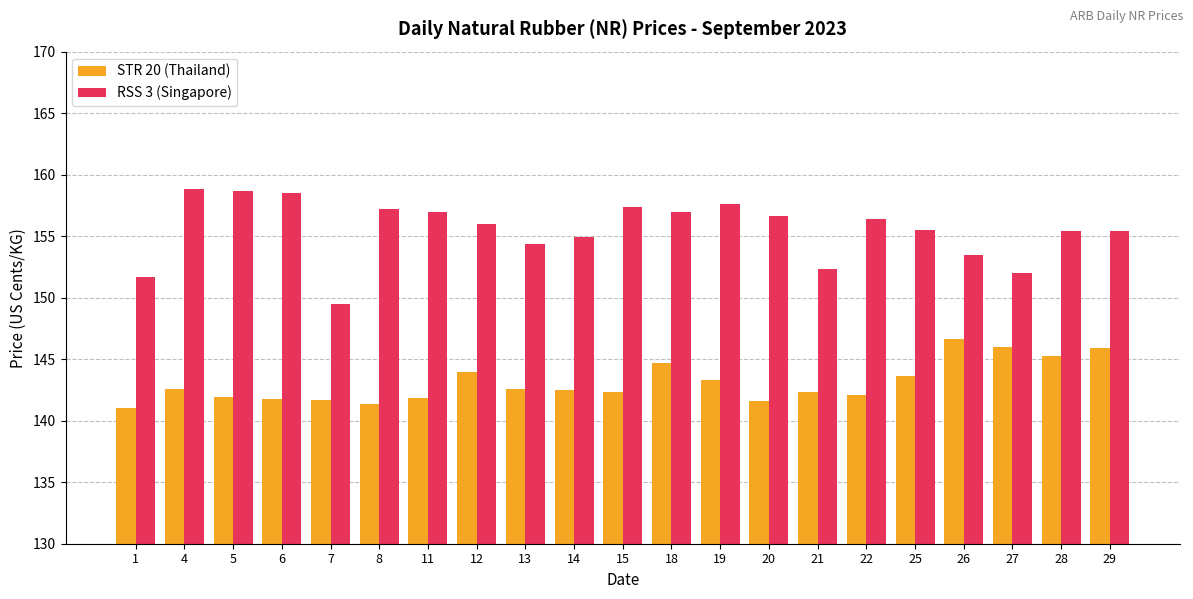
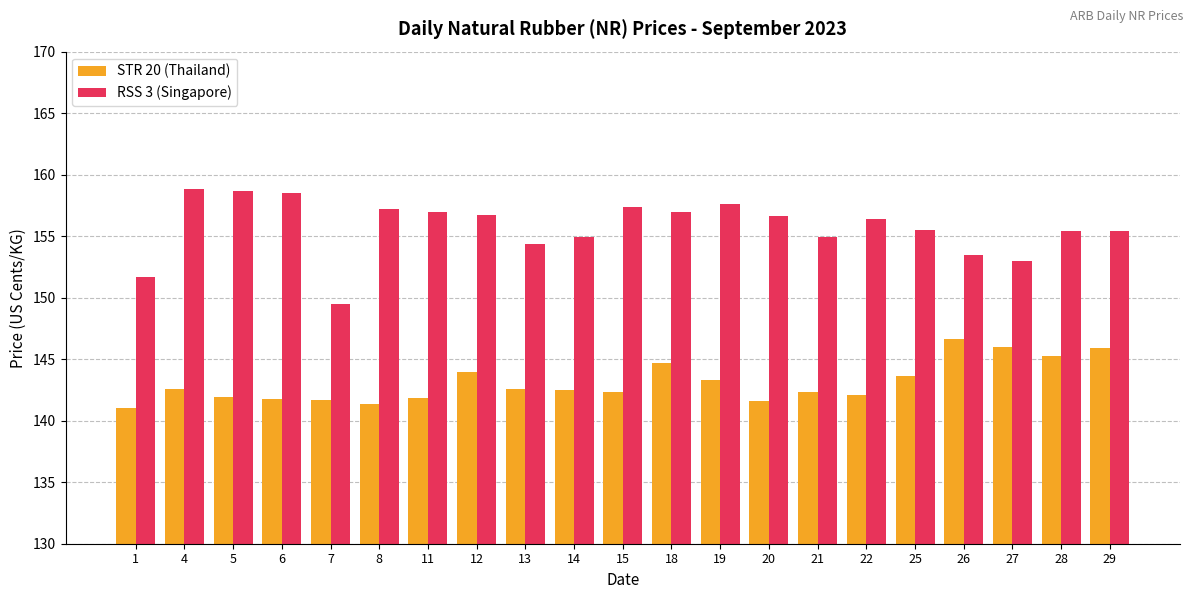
  {
    "STR 20 (Thailand)": {
      "1": 141.0,
      "4": 142.6,
      "5": 141.9,
      "6": 141.8,
      "7": 141.7,
      "8": 141.4,
      "11": 141.8,
      "12": 144.0,
      "13": 142.6,
      "14": 142.5,
      "15": 142.4,
      "18": 144.7,
      "19": 143.3,
      "20": 141.6,
      "21": 142.3,
      "22": 142.1,
      "25": 143.6,
      "26": 146.6,
      "27": 146.0,
      "28": 145.2,
      "29": 145.9
    },
    "RSS 3 (Singapore)": {
      "1": 151.7,
      "4": 158.8,
      "5": 158.7,
      "6": 158.5,
      "7": 149.5,
      "8": 157.2,
      "11": 157.0,
-     "12": 156.0,
+     "12": 156.7,
      "13": 154.4,
      "14": 154.9,
      "15": 157.4,
      "18": 157.0,
      "19": 157.6,
      "20": 156.6,
-     "21": 152.3,
+     "21": 154.9,
      "22": 156.4,
      "25": 155.5,
      "26": 153.5,
-     "27": 152,
+     "27": 153,
      "28": 155.4,
      "29": 155.4
    }
  }
